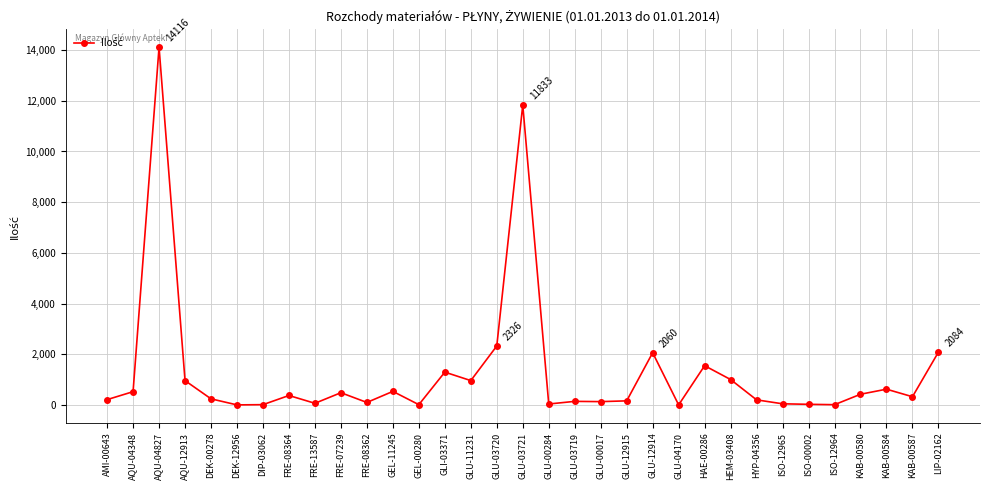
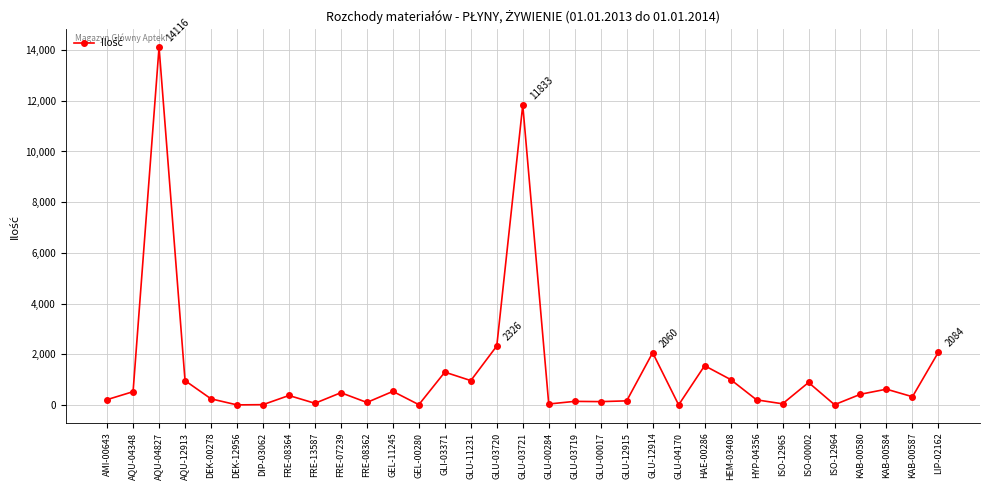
  {
    "AMI-00643": "200",
    "AQU-04348": "500",
    "AQU-12913": "1,000",
    "DEK-00278": "200",
    "DEK-12956": "0",
    "DIP-03062": "0",
    "FRE-08364": "400",
    "FRE-13587": "100",
    "FRE-07239": "500",
    "FRE-08362": "100",
    "GEL-11245": "500",
    "GEL-00280": "0",
    "GLI-03371": "1,300",
    "GLU-11231": "1,000",
    "GLU-00284": "0",
    "GLU-03719": "100",
    "GLU-00017": "100",
    "GLU-12915": "200",
    "GLU-04170": "0",
    "HAE-00286": "1,500",
    "HEM-03408": "1,000",
    "HYP-04356": "200",
    "ISO-12965": "0",
-   "ISO-00002": "0",
+   "ISO-00002": "900",
    "ISO-12964": "0",
    "KAB-00580": "400",
    "KAB-00584": "600",
    "KAB-00587": "300"
  }
